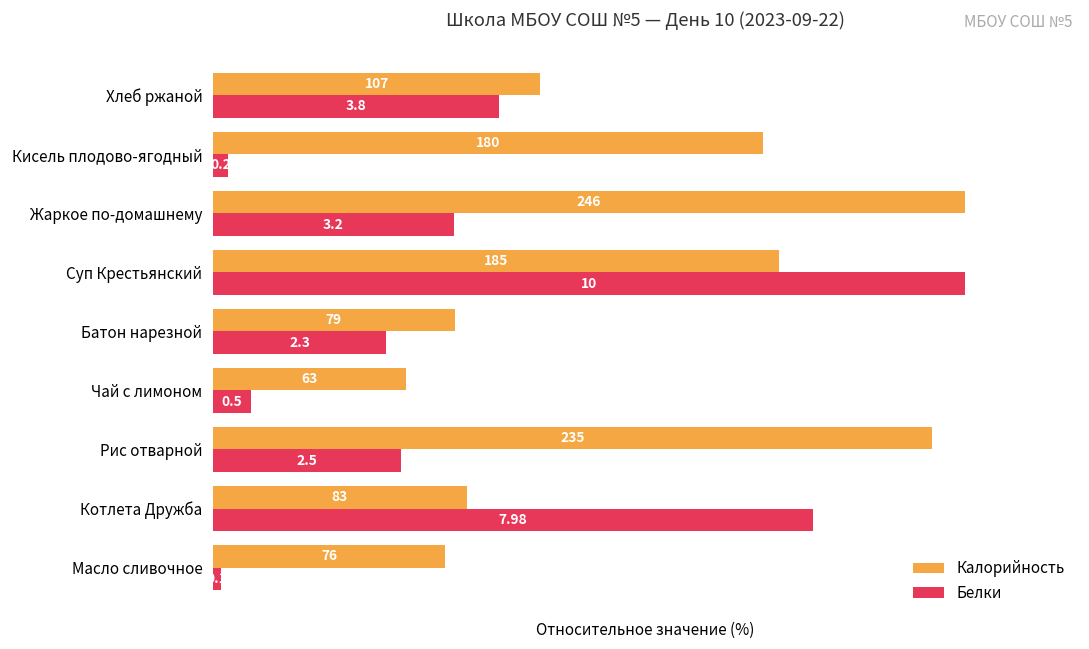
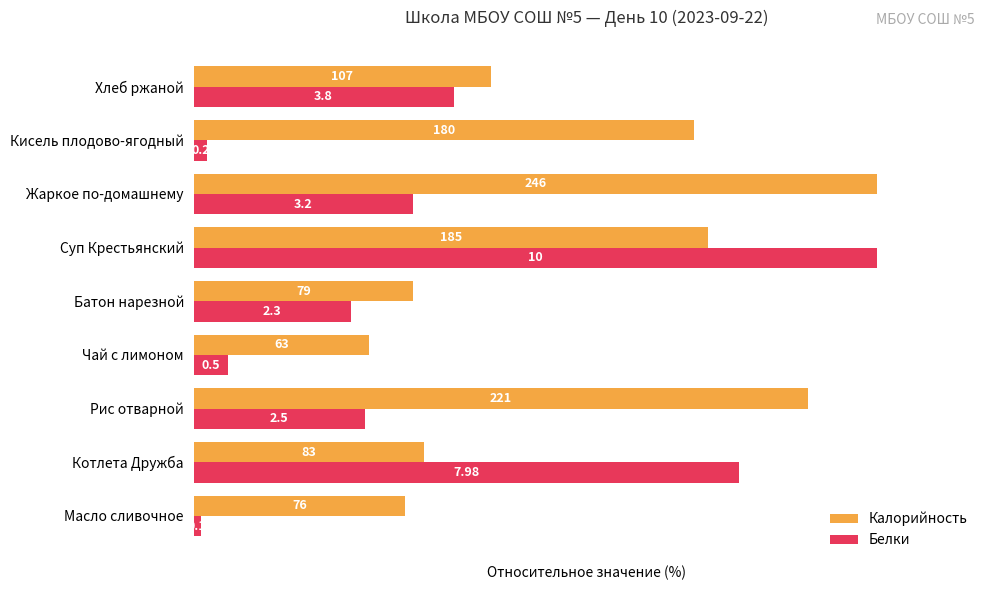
  {
    "Калорийность": {
-     "Рис отварной": 235
+     "Рис отварной": 221
    }
  }
